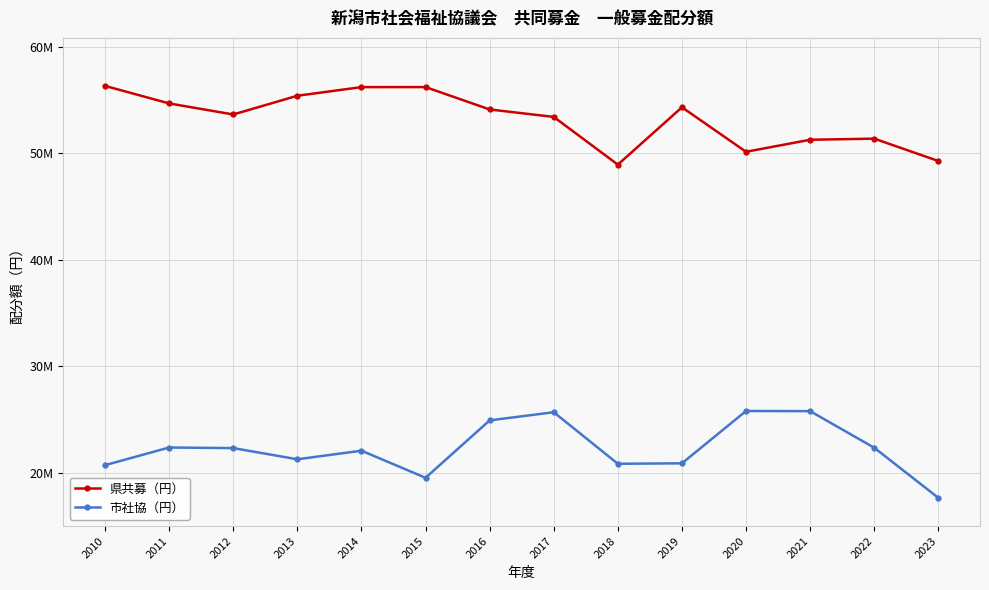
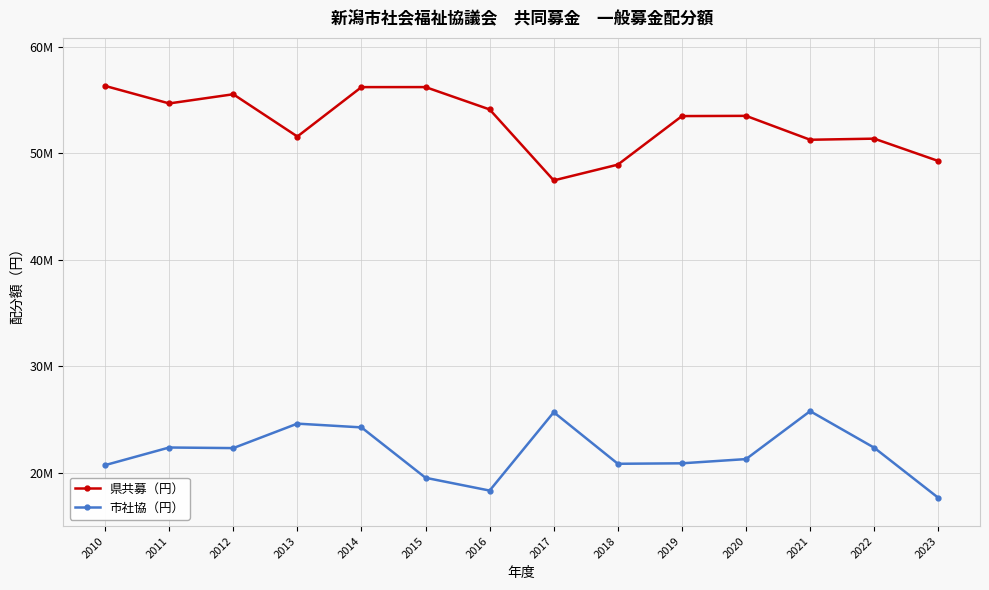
  {
    "県共募（円）": {
      "2010": 56300000,
      "2011": 54700000,
-     "2012": 53600000,
-     "2013": 55400000,
+     "2012": 55500000,
+     "2013": 51600000,
      "2014": 56200000,
      "2015": 56200000,
      "2016": 54100000,
-     "2017": 53400000,
+     "2017": 47500000,
      "2018": 48900000,
-     "2019": 54300000,
-     "2020": 50100000,
+     "2019": 53500000,
+     "2020": 53500000,
      "2021": 51300000,
      "2022": 51400000,
      "2023": 49300000
    },
    "市社協（円）": {
      "2010": 20700000,
      "2011": 22400000,
      "2012": 22300000,
-     "2013": 21300000,
-     "2014": 22100000,
+     "2013": 24600000,
+     "2014": 24300000,
      "2015": 19500000,
-     "2016": 24900000,
+     "2016": 18300000,
      "2017": 25700000,
      "2018": 20900000,
      "2019": 20900000,
-     "2020": 25800000,
+     "2020": 21300000,
      "2021": 25800000,
      "2022": 22400000,
      "2023": 17700000
    }
  }
